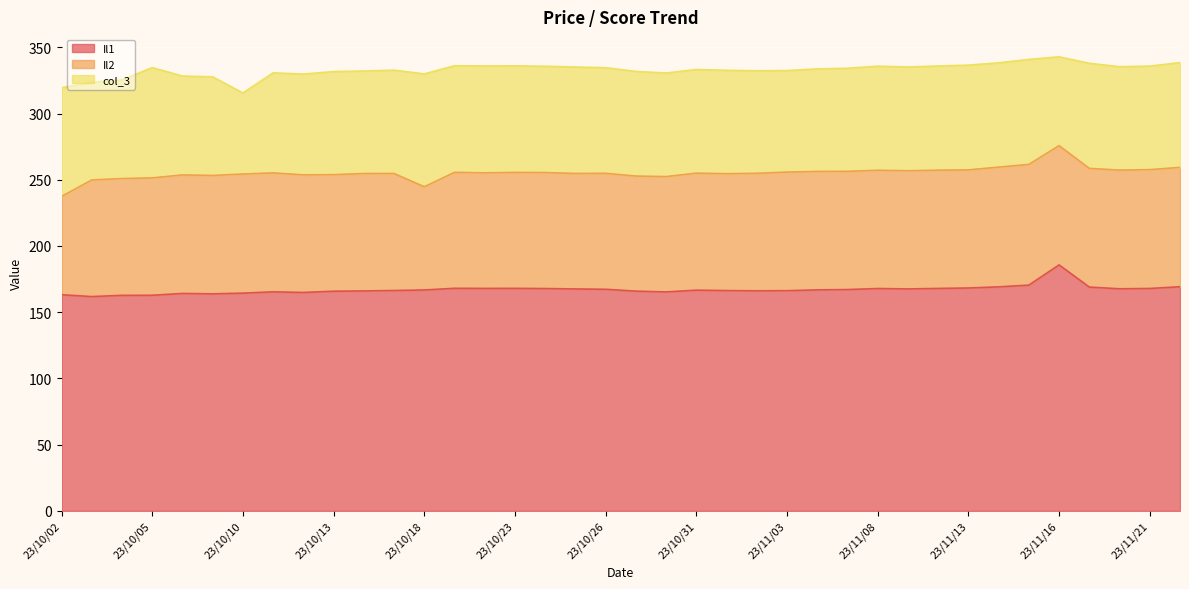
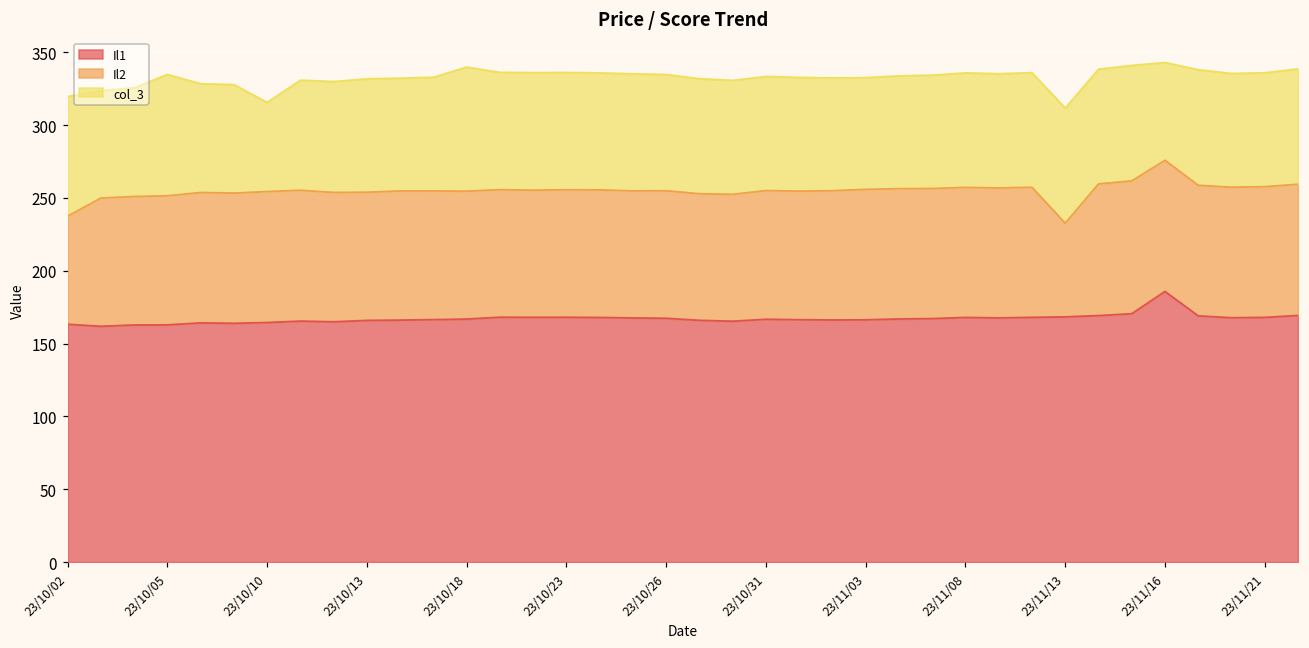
  {
    "Il1": {
      "23/10/02": 163,
      "23/10/05": 163,
      "23/10/10": 164,
      "23/10/13": 166,
      "23/10/18": 167,
      "23/10/23": 168,
      "23/10/26": 167,
      "23/10/31": 167,
      "23/11/03": 166,
      "23/11/08": 168,
      "23/11/13": 168,
      "23/11/16": 186,
      "23/11/21": 168
    },
    "Il2": {
      "23/10/02": 74,
      "23/10/05": 89,
      "23/10/10": 90,
      "23/10/13": 88,
-     "23/10/18": 78,
+     "23/10/18": 88,
      "23/10/23": 88,
      "23/10/26": 88,
      "23/10/31": 88,
      "23/11/03": 90,
      "23/11/08": 89,
-     "23/11/13": 89,
+     "23/11/13": 64,
      "23/11/16": 90,
      "23/11/21": 90
    },
    "col_3": {
      "23/10/02": 82,
      "23/10/05": 83,
      "23/10/10": 61,
      "23/10/13": 78,
      "23/10/18": 85,
      "23/10/23": 80,
      "23/10/26": 80,
      "23/10/31": 78,
      "23/11/03": 77,
      "23/11/08": 79,
      "23/11/13": 79,
      "23/11/16": 67,
      "23/11/21": 78
    }
  }
